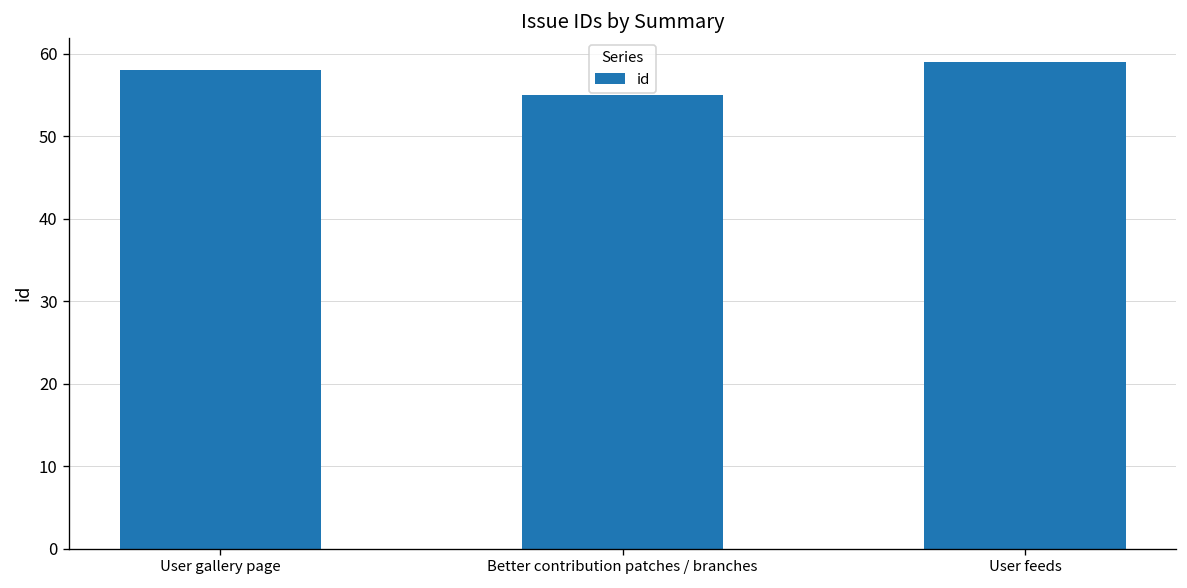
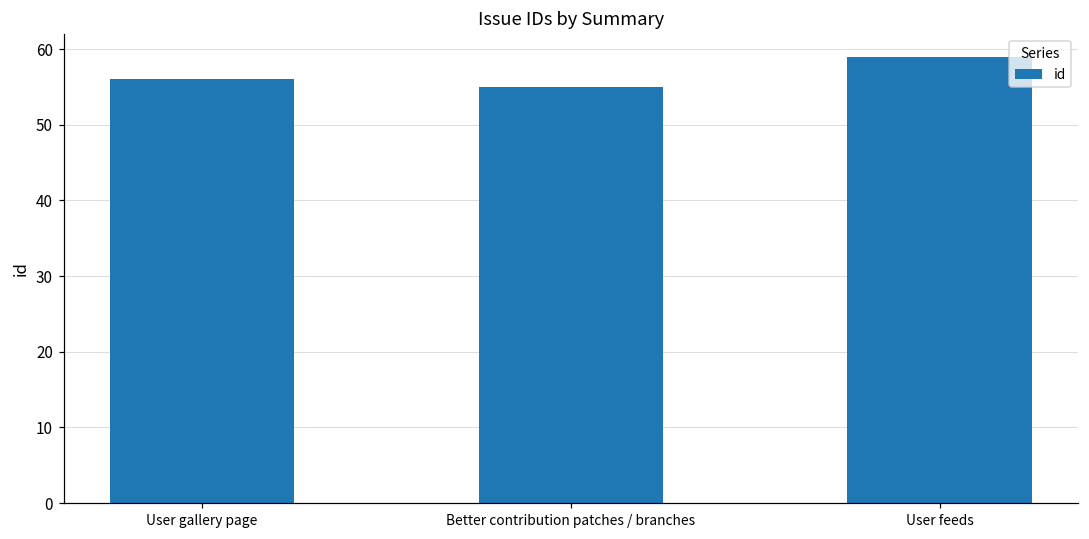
  {
-   "User gallery page": 58,
+   "User gallery page": 56,
    "Better contribution patches / branches": 55,
    "User feeds": 59
  }
